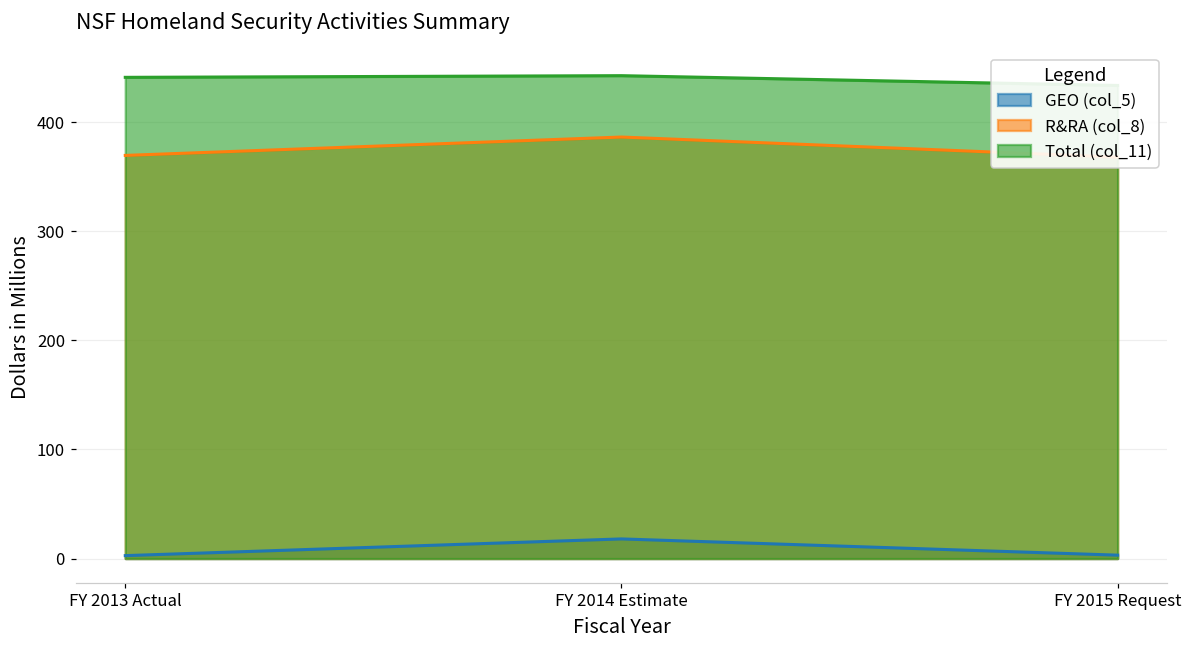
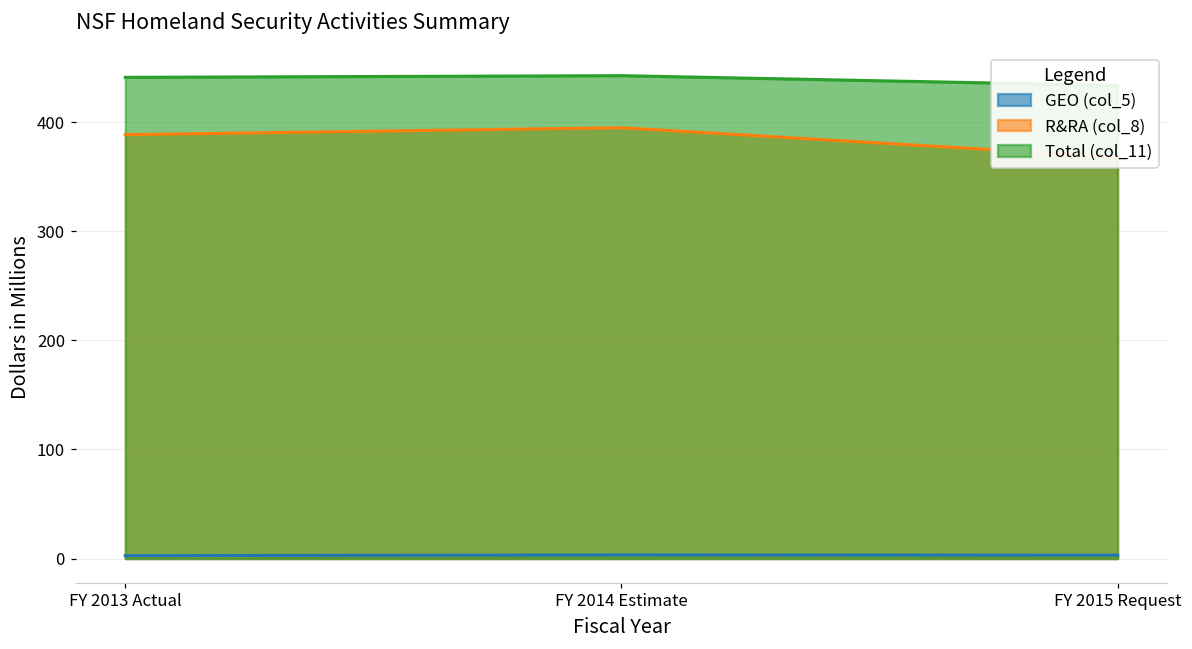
  {
    "GEO (col_5)": {
      "FY 2013 Actual": 0,
-     "FY 2014 Estimate": 20,
+     "FY 2014 Estimate": 0,
      "FY 2015 Request": 0
    },
    "R&RA (col_8)": {
-     "FY 2013 Actual": 370,
-     "FY 2014 Estimate": 390
+     "FY 2013 Actual": 390,
+     "FY 2014 Estimate": 400
    },
    "Total (col_11)": {
      "FY 2013 Actual": 440,
      "FY 2014 Estimate": 440
    }
  }
